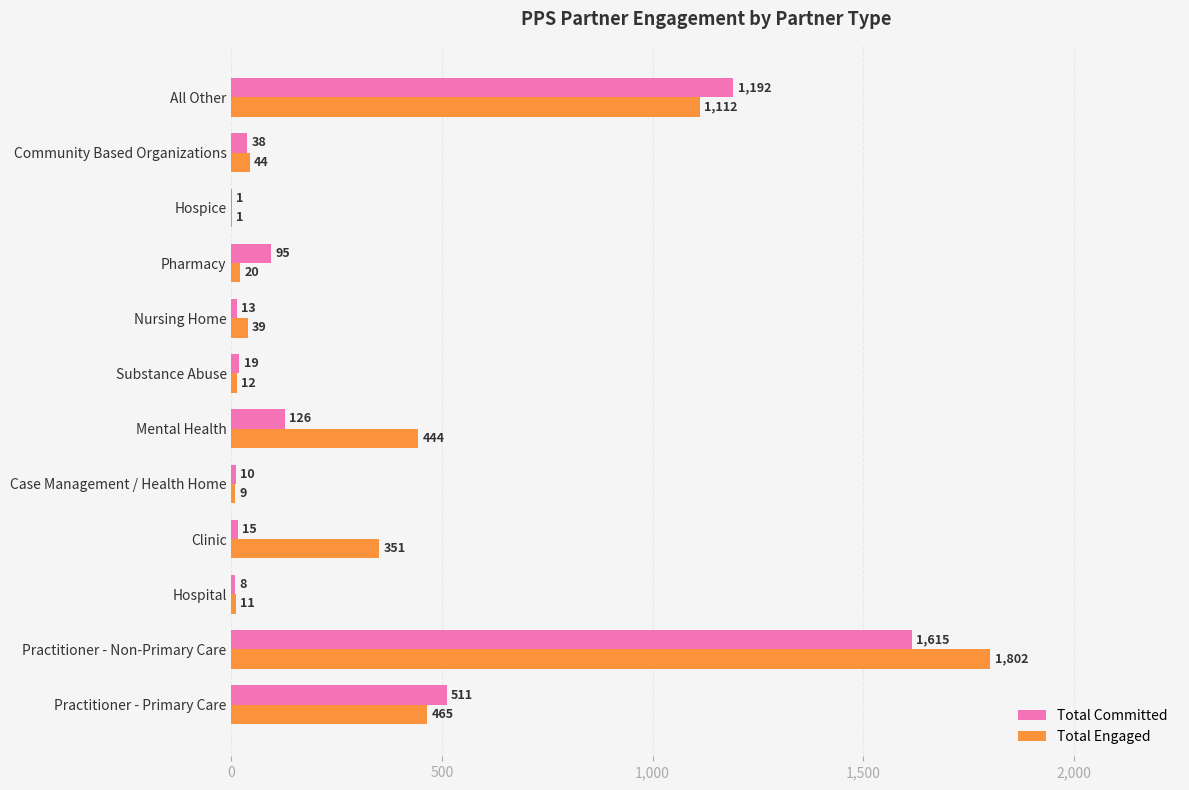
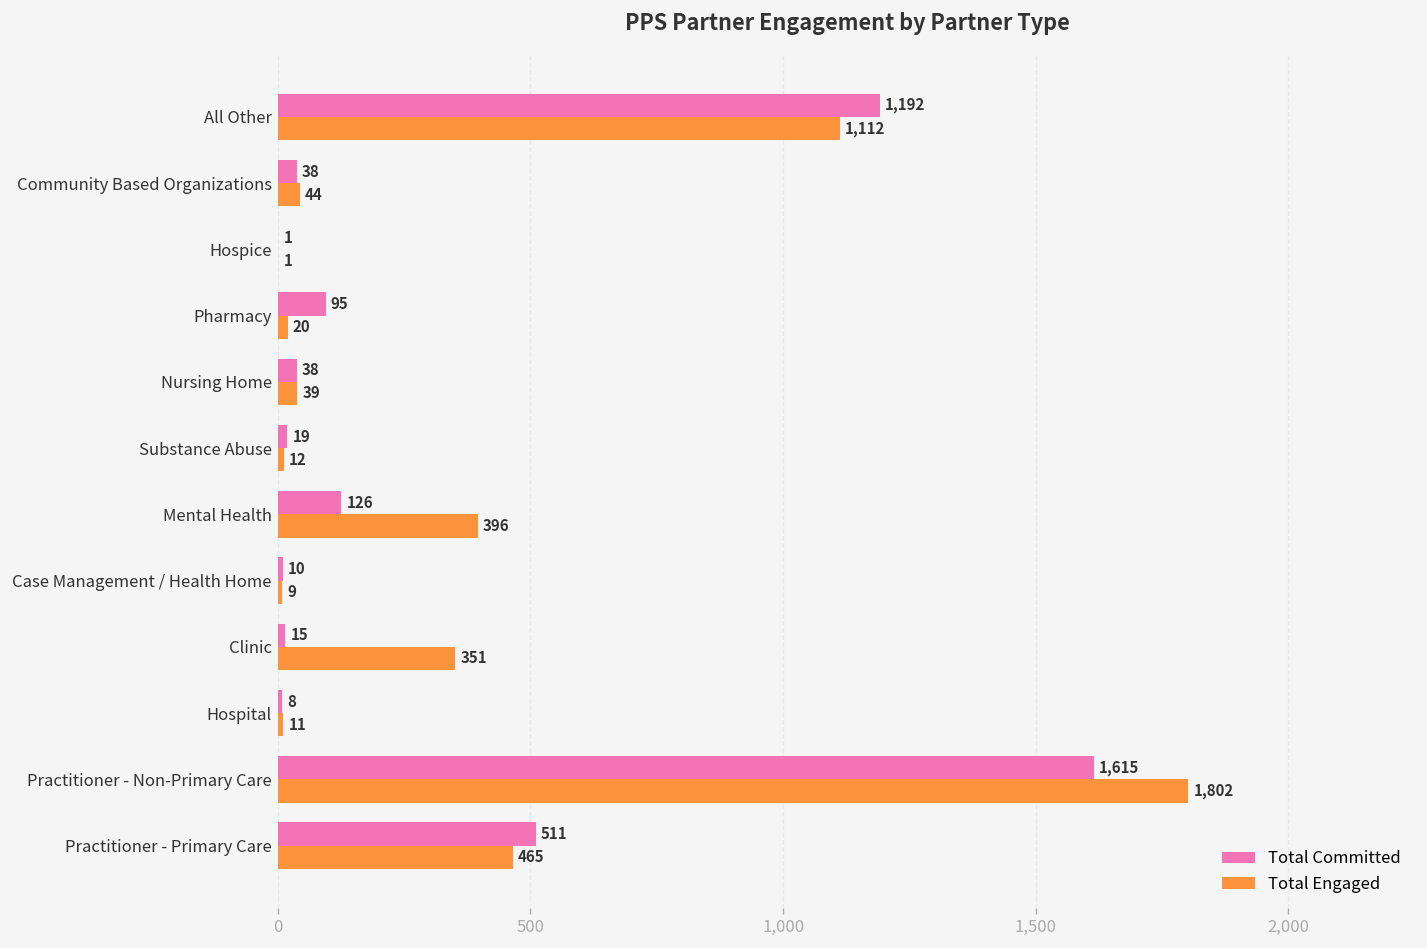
  {
    "Total Committed": {
      "All Other": "1,192",
      "Community Based Organizations": "38",
      "Hospice": "1",
      "Pharmacy": "95",
-     "Nursing Home": "13",
+     "Nursing Home": "38",
      "Substance Abuse": "19",
      "Mental Health": "126",
      "Case Management / Health Home": "10",
      "Clinic": "15",
      "Hospital": "8",
      "Practitioner - Non-Primary Care": "1,615",
      "Practitioner - Primary Care": "511"
    },
    "Total Engaged": {
      "All Other": "1,112",
      "Community Based Organizations": "44",
      "Hospice": "1",
      "Pharmacy": "20",
      "Nursing Home": "39",
      "Substance Abuse": "12",
-     "Mental Health": "444",
+     "Mental Health": "396",
      "Case Management / Health Home": "9",
      "Clinic": "351",
      "Hospital": "11",
      "Practitioner - Non-Primary Care": "1,802",
      "Practitioner - Primary Care": "465"
    }
  }
